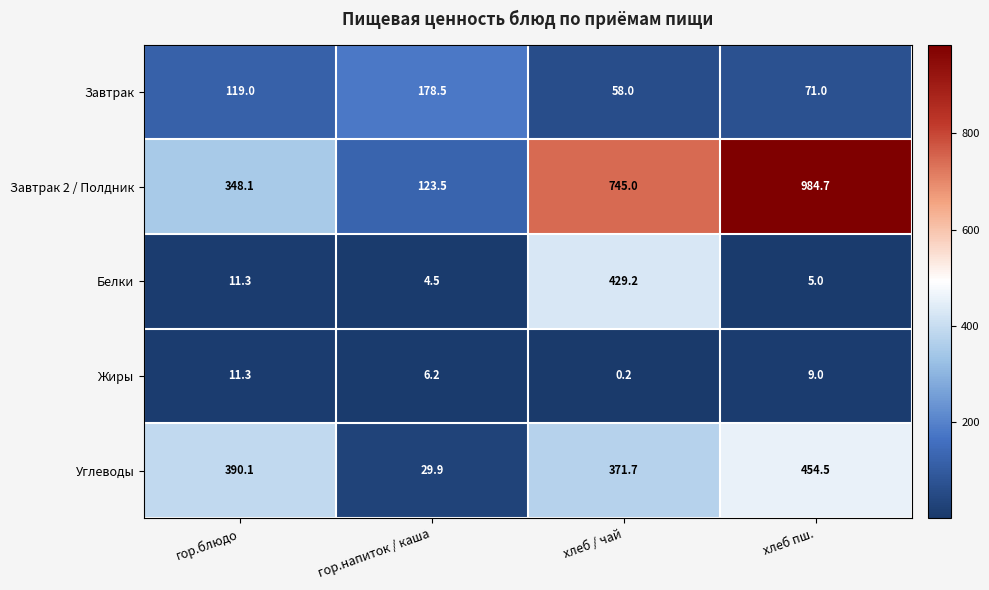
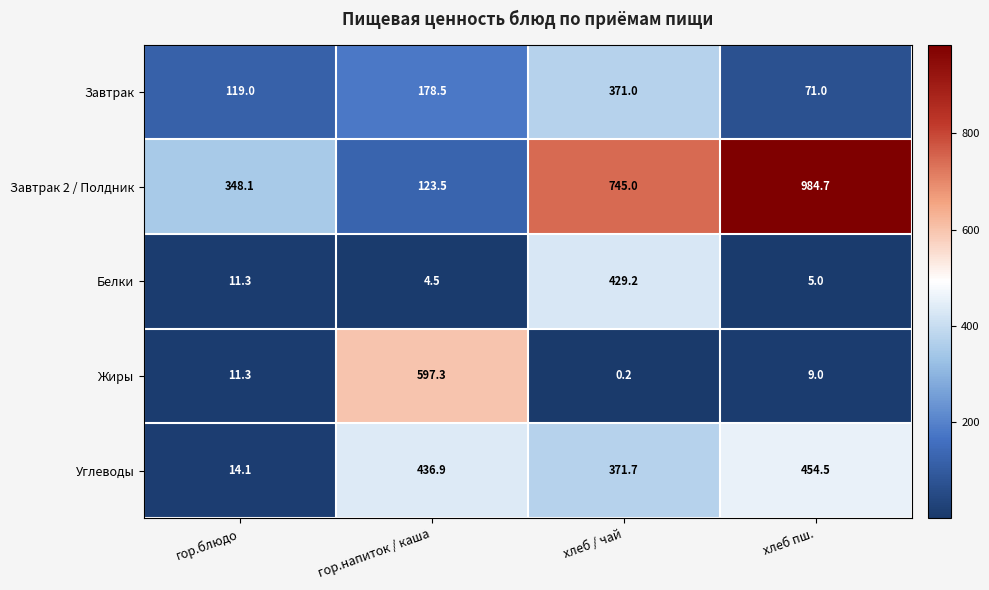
  {
    "Завтрак": {
      "гор.блюдо": 119.0,
      "гор.напиток / каша": 178.5,
-     "хлеб / чай": 58.0,
+     "хлеб / чай": 371.0,
      "хлеб пш.": 71.0
    },
    "Завтрак 2 / Полдник": {
      "гор.блюдо": 348.1,
      "гор.напиток / каша": 123.5,
      "хлеб / чай": 745.0,
      "хлеб пш.": 984.7
    },
    "Белки": {
      "гор.блюдо": 11.3,
      "гор.напиток / каша": 4.5,
      "хлеб / чай": 429.2,
      "хлеб пш.": 5.0
    },
    "Жиры": {
      "гор.блюдо": 11.3,
-     "гор.напиток / каша": 6.2,
+     "гор.напиток / каша": 597.3,
      "хлеб / чай": 0.2,
      "хлеб пш.": 9.0
    },
    "Углеводы": {
-     "гор.блюдо": 390.1,
-     "гор.напиток / каша": 29.9,
+     "гор.блюдо": 14.1,
+     "гор.напиток / каша": 436.9,
      "хлеб / чай": 371.7,
      "хлеб пш.": 454.5
    }
  }
